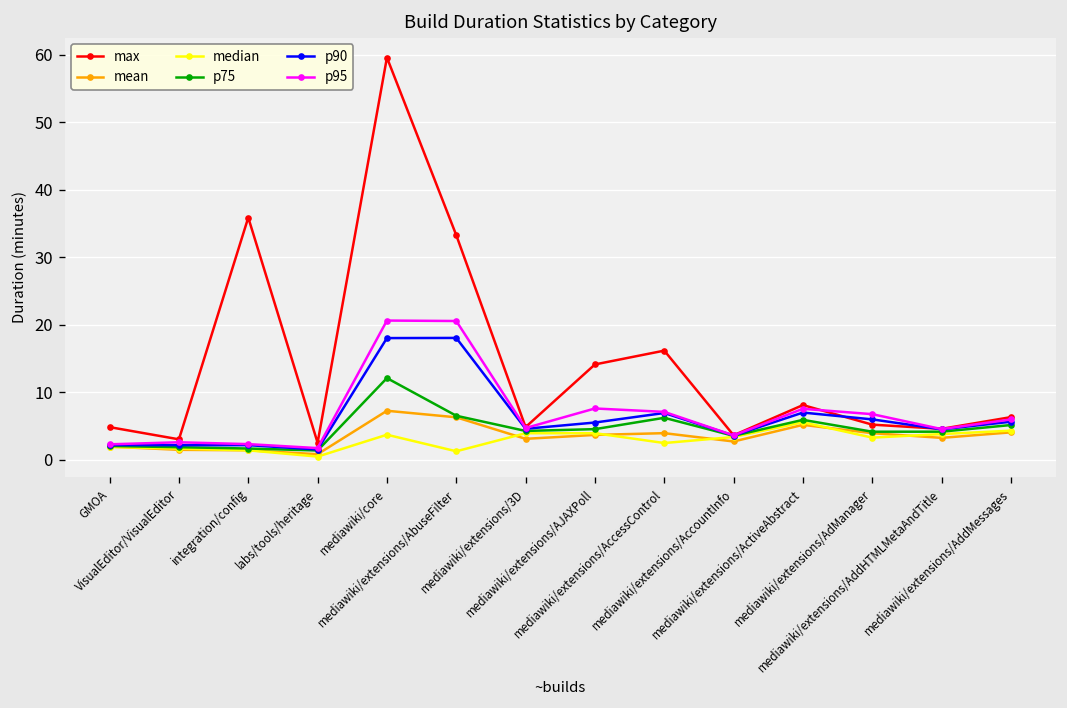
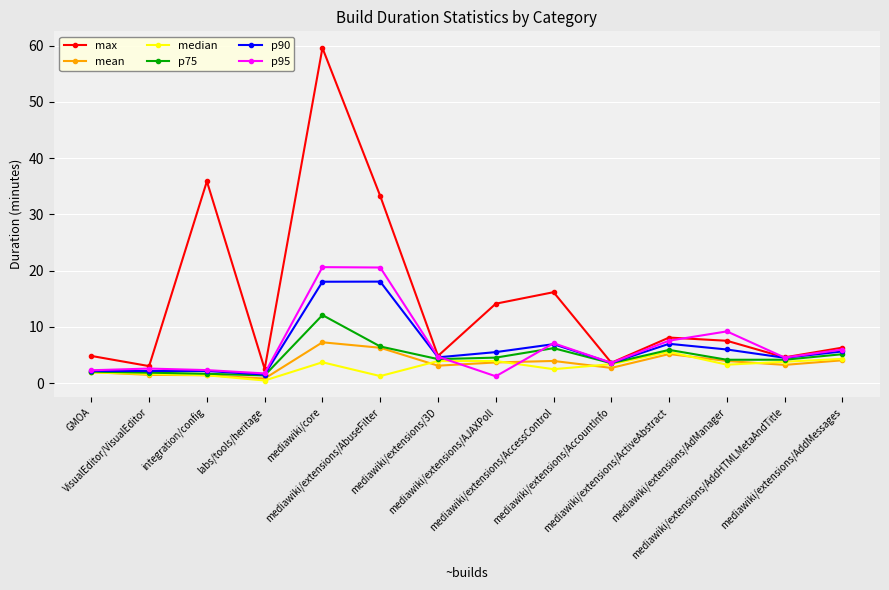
  {
    "max": {
      "GMOA": 5,
      "integration/config": 36,
      "labs/tools/heritage": 3,
      "mediawiki/core": 60,
      "mediawiki/extensions/AbuseFilter": 33,
      "mediawiki/extensions/AJAXPoll": 14,
      "mediawiki/extensions/AccessControl": 16,
      "mediawiki/extensions/ActiveAbstract": 8,
-     "mediawiki/extensions/AdManager": 5
+     "mediawiki/extensions/AdManager": 8
    },
    "mean": {
      "mediawiki/core": 7,
      "mediawiki/extensions/3D": 3,
      "mediawiki/extensions/AccessControl": 4,
      "mediawiki/extensions/AccountInfo": 3,
      "mediawiki/extensions/AddHTMLMetaAndTitle": 3
    },
    "median": {
      "mediawiki/core": 4,
      "mediawiki/extensions/AbuseFilter": 1,
      "mediawiki/extensions/AccessControl": 2,
      "mediawiki/extensions/AdManager": 3
    },
    "p75": {
      "mediawiki/core": 12,
      "mediawiki/extensions/AJAXPoll": 5,
      "mediawiki/extensions/AccessControl": 6,
      "mediawiki/extensions/AddMessages": 5
    },
    "p90": {
      "mediawiki/core": 18,
      "mediawiki/extensions/AbuseFilter": 18,
      "mediawiki/extensions/AJAXPoll": 6,
      "mediawiki/extensions/ActiveAbstract": 7,
      "mediawiki/extensions/AdManager": 6
    },
    "p95": {
      "mediawiki/core": 21,
      "mediawiki/extensions/AbuseFilter": 21,
-     "mediawiki/extensions/AJAXPoll": 8,
+     "mediawiki/extensions/AJAXPoll": 1,
      "mediawiki/extensions/ActiveAbstract": 8,
-     "mediawiki/extensions/AdManager": 7
+     "mediawiki/extensions/AdManager": 9
    }
  }
